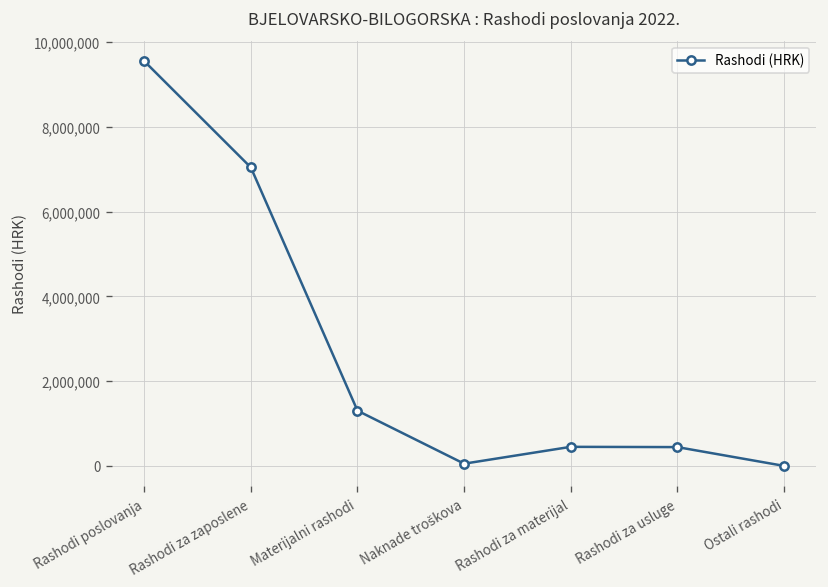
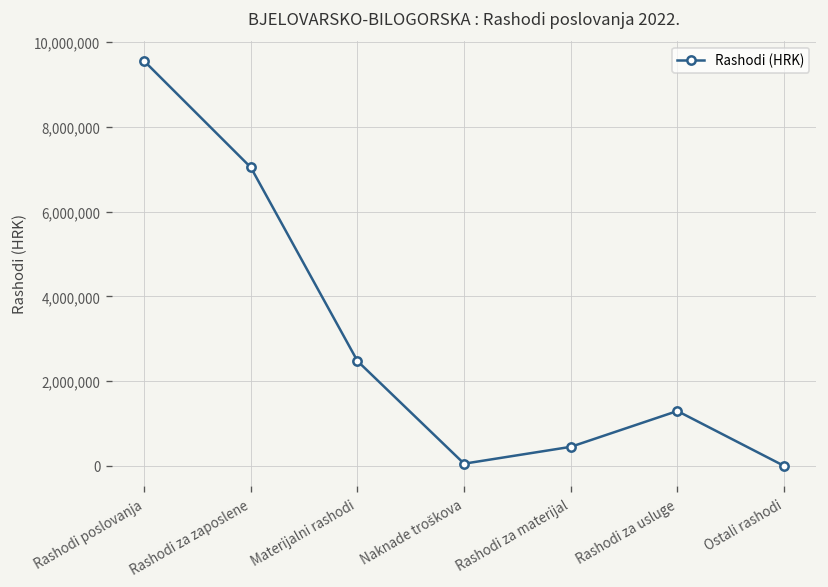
  {
    "Rashodi poslovanja": "9,500,000",
    "Rashodi za zaposlene": "7,000,000",
-   "Materijalni rashodi": "1,300,000",
+   "Materijalni rashodi": "2,500,000",
    "Naknade troškova": "100,000",
    "Rashodi za materijal": "500,000",
-   "Rashodi za usluge": "400,000",
+   "Rashodi za usluge": "1,300,000",
    "Ostali rashodi": "0"
  }
